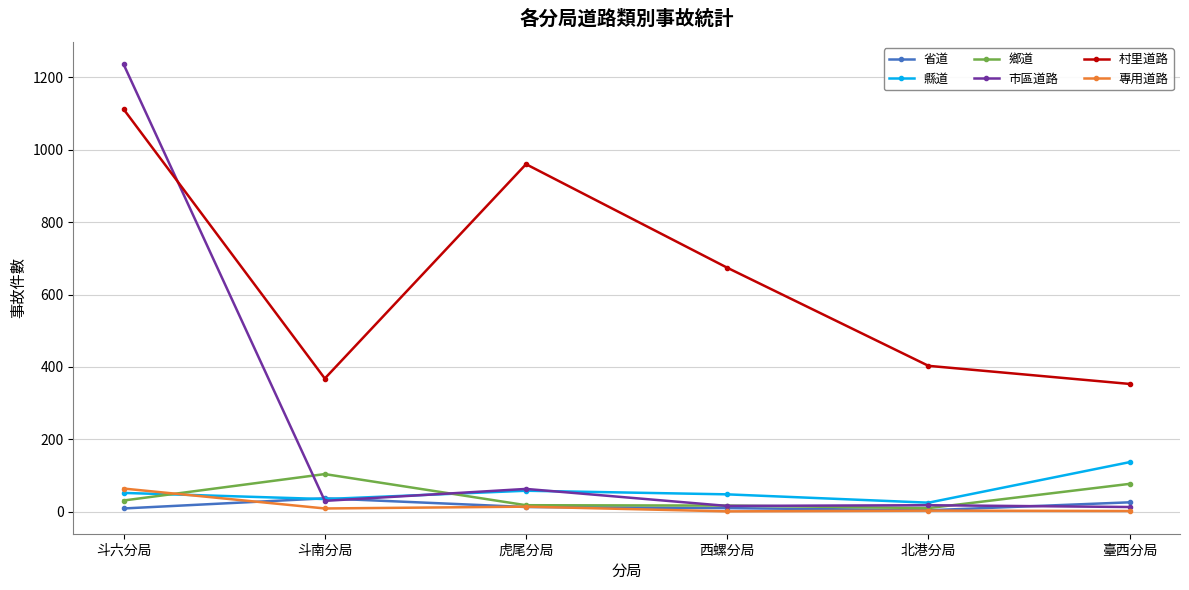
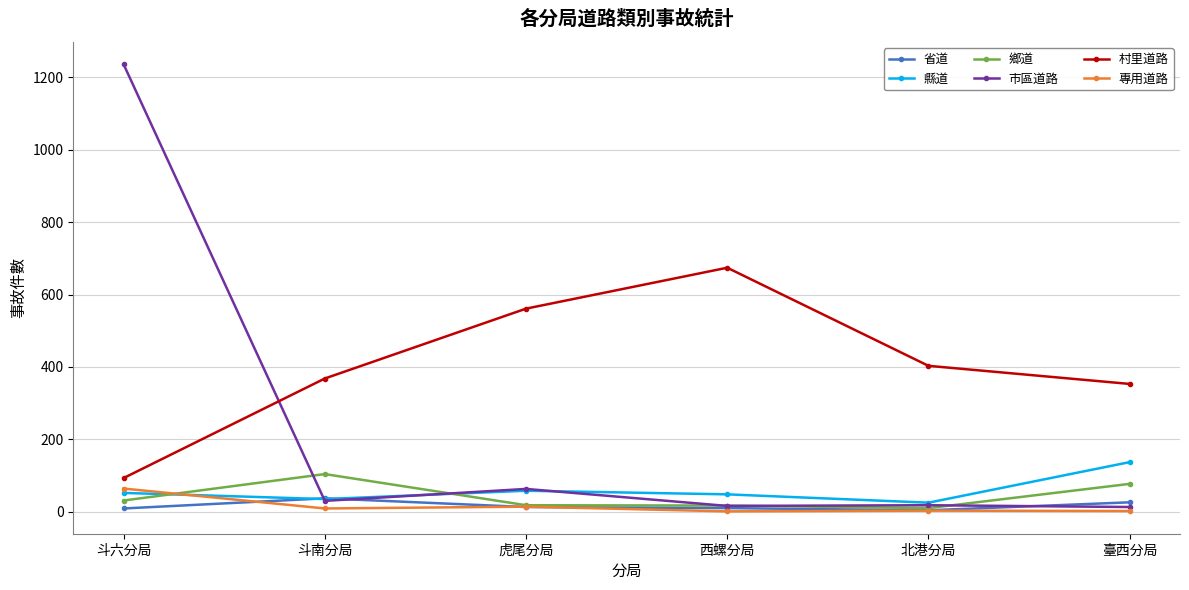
  {
    "省道": {
      "斗六分局": 10,
      "臺西分局": 30
    },
    "縣道": {
      "斗六分局": 50,
      "西螺分局": 50,
      "臺西分局": 140
    },
    "鄉道": {
      "斗六分局": 30,
      "斗南分局": 100,
      "臺西分局": 80
    },
    "市區道路": {
      "斗六分局": 1240,
      "臺西分局": 10
    },
    "村里道路": {
-     "斗六分局": 1110,
+     "斗六分局": 90,
      "斗南分局": 370,
-     "虎尾分局": 960,
+     "虎尾分局": 560,
      "西螺分局": 670,
      "北港分局": 400,
      "臺西分局": 350
    },
    "專用道路": {
      "斗六分局": 60,
      "斗南分局": 10,
      "西螺分局": 0,
      "臺西分局": 0
    }
  }
